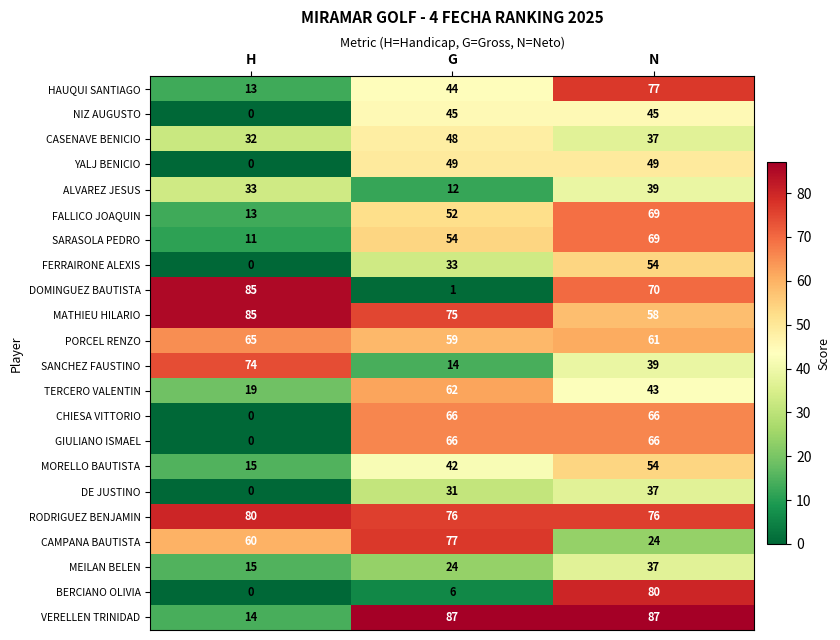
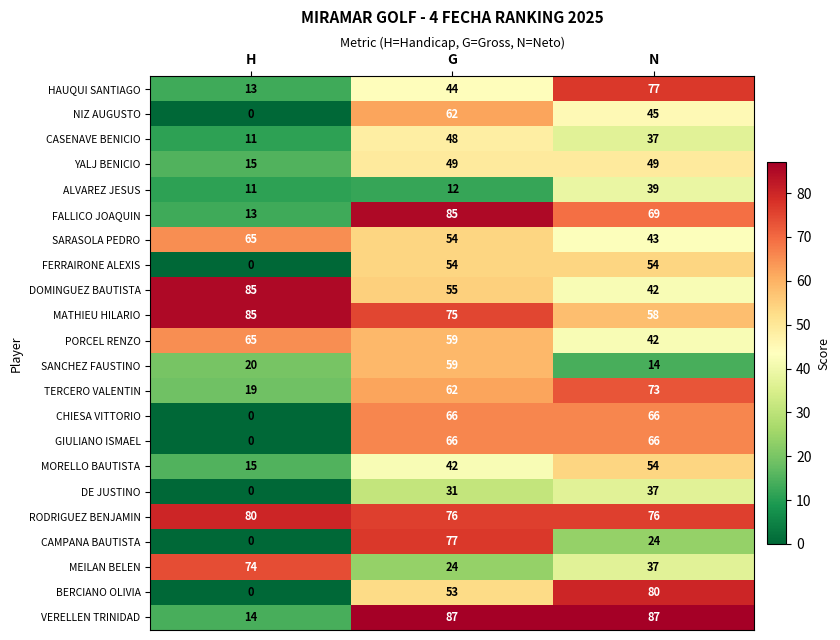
  {
    "HAUQUI SANTIAGO": {
      "H": 13,
      "G": 44,
      "N": 77
    },
    "NIZ AUGUSTO": {
      "H": 0,
-     "G": 45,
+     "G": 62,
      "N": 45
    },
    "CASENAVE BENICIO": {
-     "H": 32,
+     "H": 11,
      "G": 48,
      "N": 37
    },
    "YALJ BENICIO": {
-     "H": 0,
+     "H": 15,
      "G": 49,
      "N": 49
    },
    "ALVAREZ JESUS": {
-     "H": 33,
+     "H": 11,
      "G": 12,
      "N": 39
    },
    "FALLICO JOAQUIN": {
      "H": 13,
-     "G": 52,
+     "G": 85,
      "N": 69
    },
    "SARASOLA PEDRO": {
-     "H": 11,
+     "H": 65,
      "G": 54,
-     "N": 69
+     "N": 43
    },
    "FERRAIRONE ALEXIS": {
      "H": 0,
-     "G": 33,
+     "G": 54,
      "N": 54
    },
    "DOMINGUEZ BAUTISTA": {
      "H": 85,
-     "G": 1,
-     "N": 70
+     "G": 55,
+     "N": 42
    },
    "MATHIEU HILARIO": {
      "H": 85,
      "G": 75,
      "N": 58
    },
    "PORCEL RENZO": {
      "H": 65,
      "G": 59,
-     "N": 61
+     "N": 42
    },
    "SANCHEZ FAUSTINO": {
-     "H": 74,
-     "G": 14,
-     "N": 39
+     "H": 20,
+     "G": 59,
+     "N": 14
    },
    "TERCERO VALENTIN": {
      "H": 19,
      "G": 62,
-     "N": 43
+     "N": 73
    },
    "CHIESA VITTORIO": {
      "H": 0,
      "G": 66,
      "N": 66
    },
    "GIULIANO ISMAEL": {
      "H": 0,
      "G": 66,
      "N": 66
    },
    "MORELLO BAUTISTA": {
      "H": 15,
      "G": 42,
      "N": 54
    },
    "DE JUSTINO": {
      "H": 0,
      "G": 31,
      "N": 37
    },
    "RODRIGUEZ BENJAMIN": {
      "H": 80,
      "G": 76,
      "N": 76
    },
    "CAMPANA BAUTISTA": {
-     "H": 60,
+     "H": 0,
      "G": 77,
      "N": 24
    },
    "MEILAN BELEN": {
-     "H": 15,
+     "H": 74,
      "G": 24,
      "N": 37
    },
    "BERCIANO OLIVIA": {
      "H": 0,
-     "G": 6,
+     "G": 53,
      "N": 80
    },
    "VERELLEN TRINIDAD": {
      "H": 14,
      "G": 87,
      "N": 87
    }
  }
